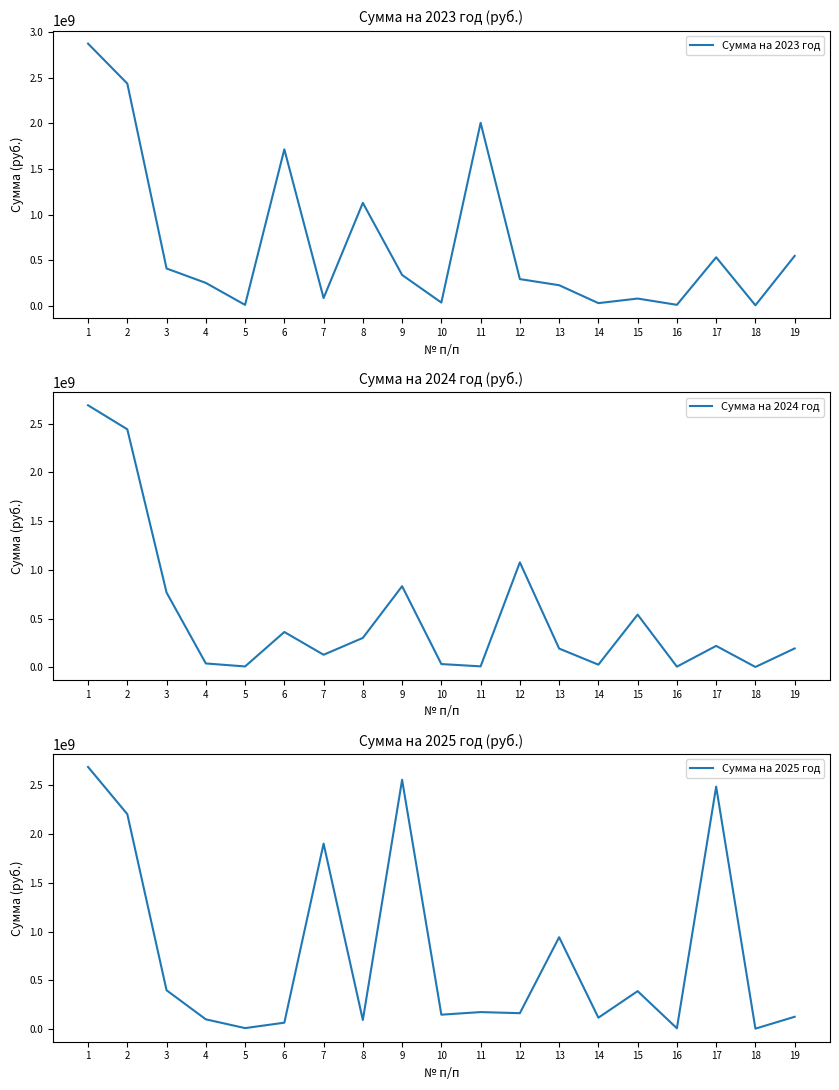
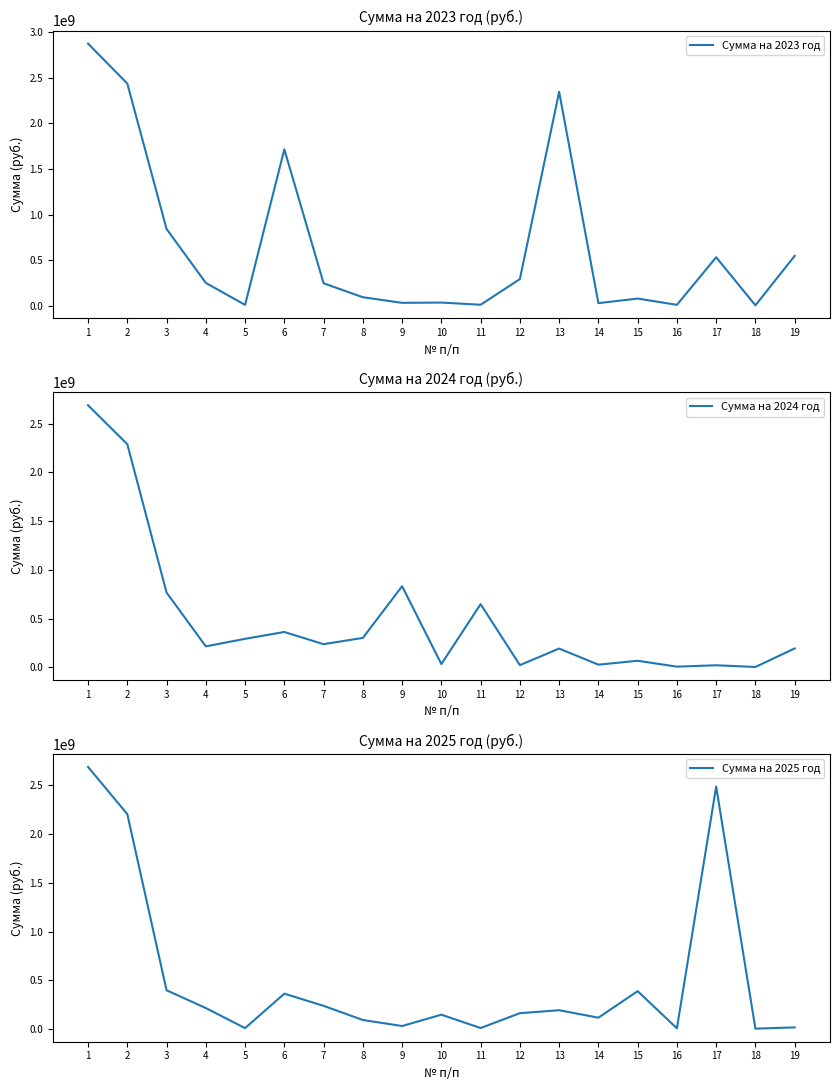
  {
    "Сумма на 2023 год (руб.)": {
      "1": 2900000000,
      "2": 2400000000,
-     "3": 400000000,
+     "3": 800000000,
      "4": 300000000,
      "5": 0,
      "6": 1700000000,
-     "7": 100000000,
-     "8": 1100000000,
-     "9": 300000000,
+     "7": 200000000,
+     "8": 100000000,
+     "9": 0,
      "10": 0,
-     "11": 2000000000,
+     "11": 0,
      "12": 300000000,
-     "13": 200000000,
+     "13": 2300000000,
      "14": 0,
      "15": 100000000,
      "16": 0,
      "17": 500000000,
      "18": 0,
      "19": 500000000
    },
    "Сумма на 2024 год (руб.)": {
      "1": 2700000000,
-     "2": 2400000000,
+     "2": 2300000000,
      "3": 800000000,
-     "4": 0,
-     "5": 0,
+     "4": 200000000,
+     "5": 300000000,
      "6": 400000000,
-     "7": 100000000,
+     "7": 200000000,
      "8": 300000000,
      "9": 800000000,
      "10": 0,
-     "11": 0,
-     "12": 1100000000,
+     "11": 600000000,
+     "12": 0,
      "13": 200000000,
      "14": 0,
-     "15": 500000000,
+     "15": 100000000,
      "16": 0,
-     "17": 200000000,
+     "17": 0,
      "18": 0,
      "19": 200000000
    },
    "Сумма на 2025 год (руб.)": {
      "1": 2700000000,
      "2": 2200000000,
      "3": 400000000,
-     "4": 100000000,
+     "4": 200000000,
      "5": 0,
-     "6": 100000000,
-     "7": 1900000000,
+     "6": 400000000,
+     "7": 200000000,
      "8": 100000000,
-     "9": 2600000000,
+     "9": 0,
      "10": 100000000,
-     "11": 200000000,
+     "11": 0,
      "12": 200000000,
-     "13": 900000000,
+     "13": 200000000,
      "14": 100000000,
      "15": 400000000,
      "16": 0,
      "17": 2500000000,
      "18": 0,
-     "19": 100000000
+     "19": 0
    }
  }
